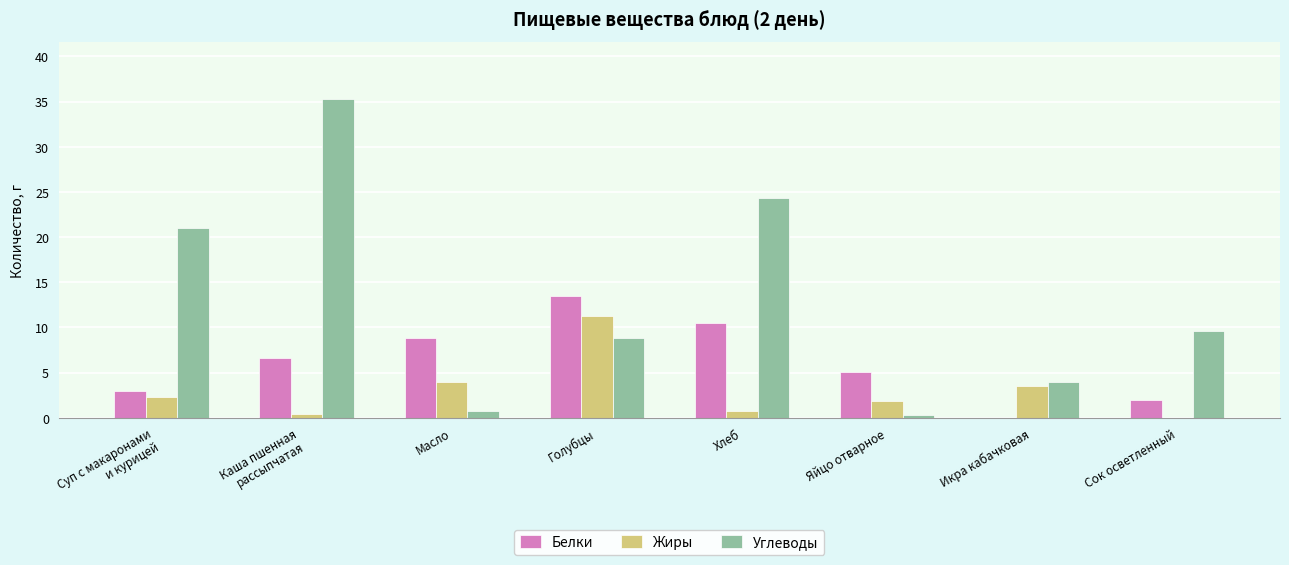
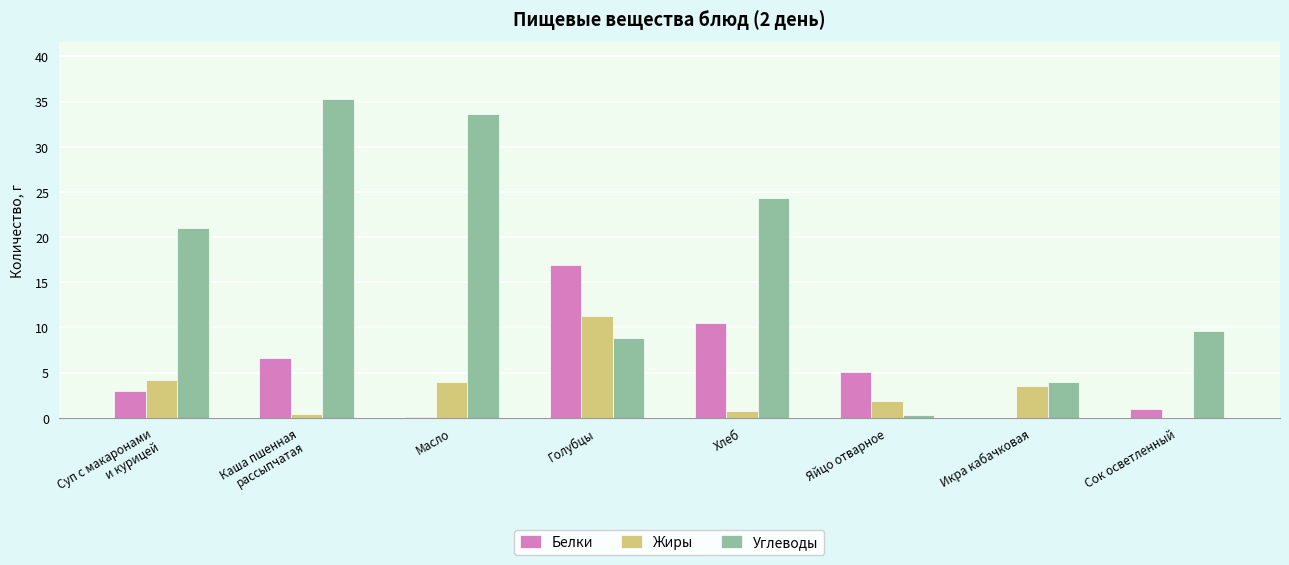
  {
    "Белки": {
      "Суп с макаронами и курицей": 3,
      "Каша пшенная рассыпчатая": 7,
-     "Масло": 9,
-     "Голубцы": 14,
+     "Масло": 0,
+     "Голубцы": 17,
      "Хлеб": 10,
      "Яйцо отварное": 5,
      "Икра кабачковая": 0,
-     "Сок осветленный": 2
+     "Сок осветленный": 1
    },
    "Жиры": {
-     "Суп с макаронами и курицей": 2,
+     "Суп с макаронами и курицей": 4,
      "Каша пшенная рассыпчатая": 0,
      "Масло": 4,
      "Голубцы": 11,
      "Хлеб": 1,
      "Яйцо отварное": 2,
      "Икра кабачковая": 4,
      "Сок осветленный": 0
    },
    "Углеводы": {
      "Суп с макаронами и курицей": 21,
      "Каша пшенная рассыпчатая": 35,
-     "Масло": 1,
+     "Масло": 34,
      "Голубцы": 9,
      "Хлеб": 24,
      "Яйцо отварное": 0,
      "Икра кабачковая": 4,
      "Сок осветленный": 10
    }
  }
